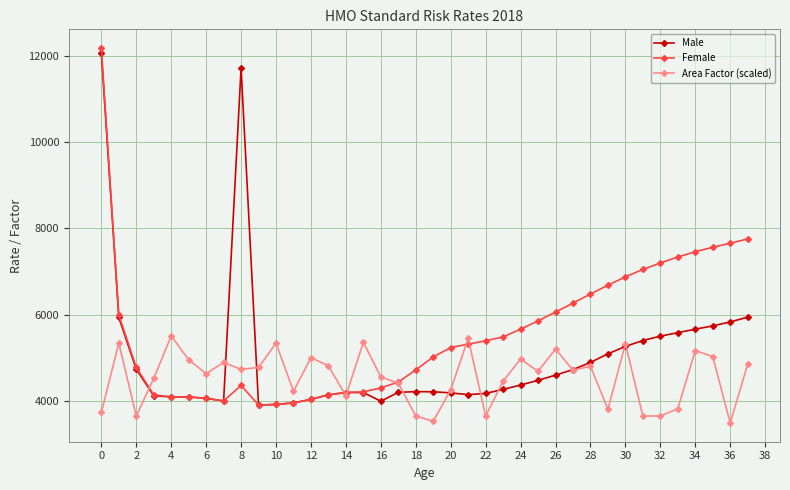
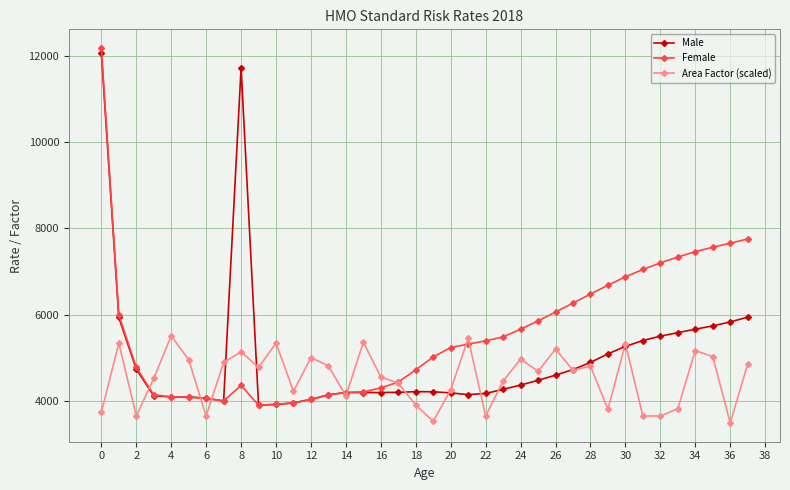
  {
    "Male": {
      "0": 12100,
      "8": 11700,
-     "16": 4000,
+     "16": 4200,
      "18": 4200,
      "20": 4200,
      "22": 4200,
      "24": 4400,
      "26": 4600,
      "28": 4900,
      "30": 5300,
      "32": 5500,
      "34": 5700,
      "36": 5800
    },
    "Female": {
      "0": 12200,
      "8": 4400,
      "16": 4300,
      "18": 4700,
      "20": 5200,
      "22": 5400,
      "24": 5700,
      "26": 6100,
      "28": 6500,
      "30": 6900,
      "32": 7200,
      "34": 7500,
      "36": 7700
    },
    "Area Factor (scaled)": {
      "0": 3700,
      "2": 3600,
      "4": 5500,
-     "6": 4600,
-     "8": 4700,
+     "6": 3600,
+     "8": 5100,
      "10": 5300,
      "12": 5000,
      "14": 4100,
      "16": 4600,
-     "18": 3600,
+     "18": 3900,
      "20": 4300,
      "22": 3600,
      "24": 5000,
      "26": 5200,
      "28": 4800,
      "30": 5300,
      "32": 3600,
      "34": 5200,
      "36": 3500
    }
  }
